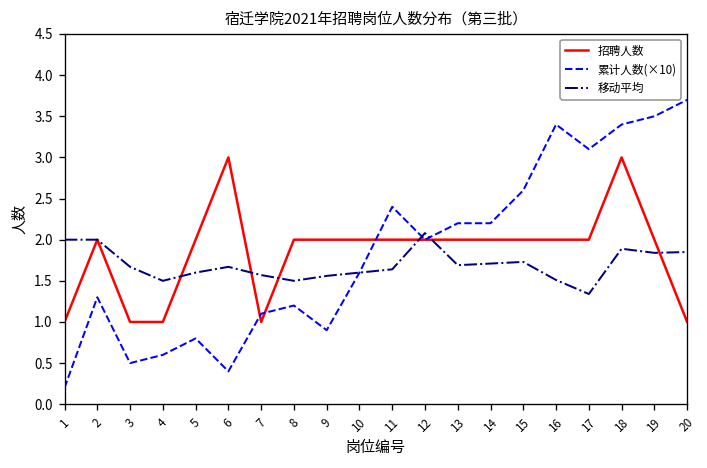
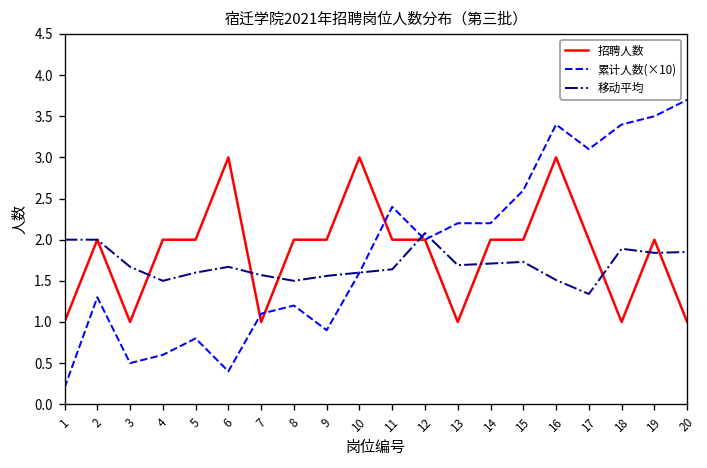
  {
    "招聘人数": {
      "1": 1,
      "3": 1,
-     "4": 1,
+     "4": 2,
      "5": 2,
      "6": 3,
      "7": 1,
      "8": 2,
      "9": 2,
-     "10": 2,
+     "10": 3,
      "11": 2,
-     "13": 2,
+     "13": 1,
      "14": 2,
      "15": 2,
-     "16": 2,
+     "16": 3,
      "17": 2,
-     "18": 3,
+     "18": 1,
      "19": 2,
      "20": 1
    },
    "累计人数(×10)": {
      "1": 0.2,
      "2": 1.3,
      "3": 0.5,
      "4": 0.6,
      "5": 0.8,
      "6": 0.4,
      "7": 1.1,
      "8": 1.2,
      "9": 0.9,
      "11": 2.4,
      "13": 2.2,
      "14": 2.2,
      "15": 2.6,
      "16": 3.4,
      "17": 3.1,
      "18": 3.4,
      "19": 3.5,
      "20": 3.7
    },
    "移动平均": {
      "1": 2,
      "3": 1.7,
      "4": 1.5,
      "5": 1.6,
      "6": 1.7,
      "7": 1.6,
      "8": 1.5,
      "9": 1.6,
      "11": 1.6,
      "12": 2.1,
      "13": 1.7,
      "14": 1.7,
      "15": 1.7,
      "16": 1.5,
      "17": 1.3,
      "18": 1.9,
      "19": 1.8,
      "20": 1.9
    }
  }
